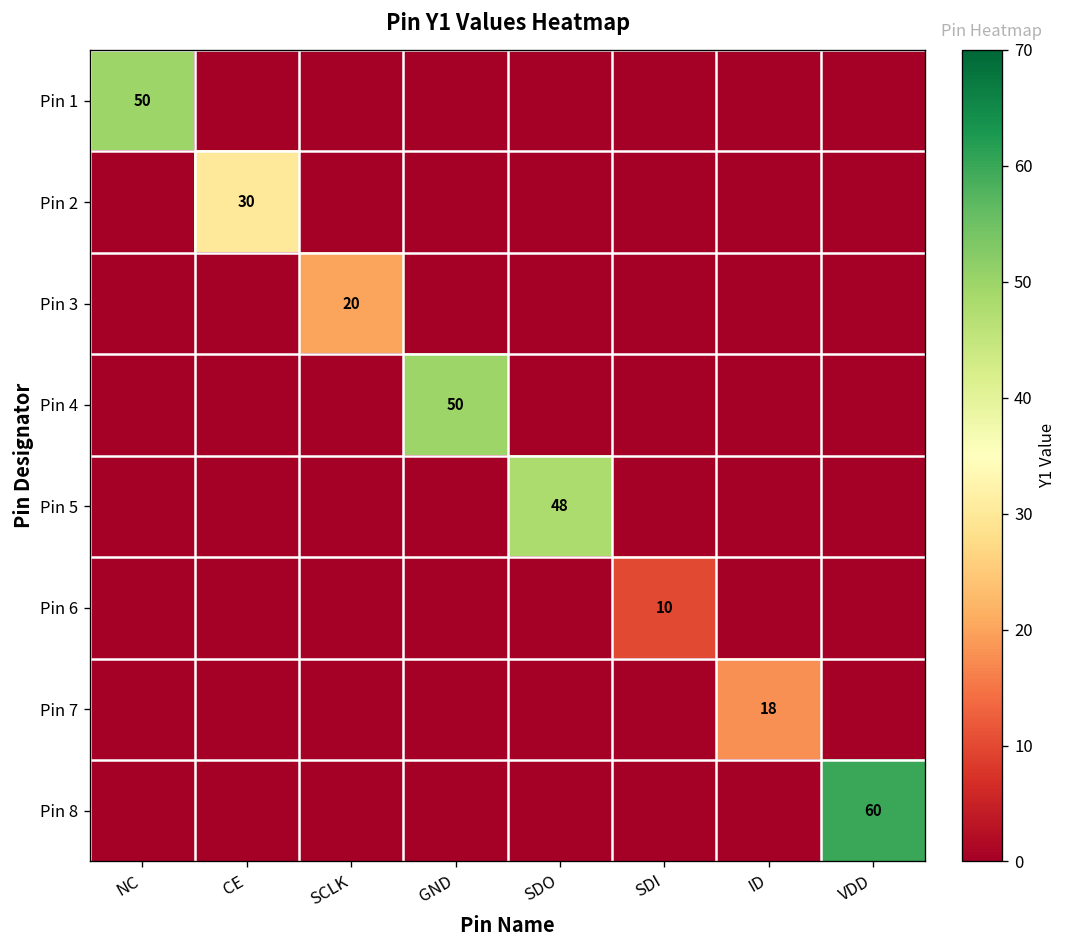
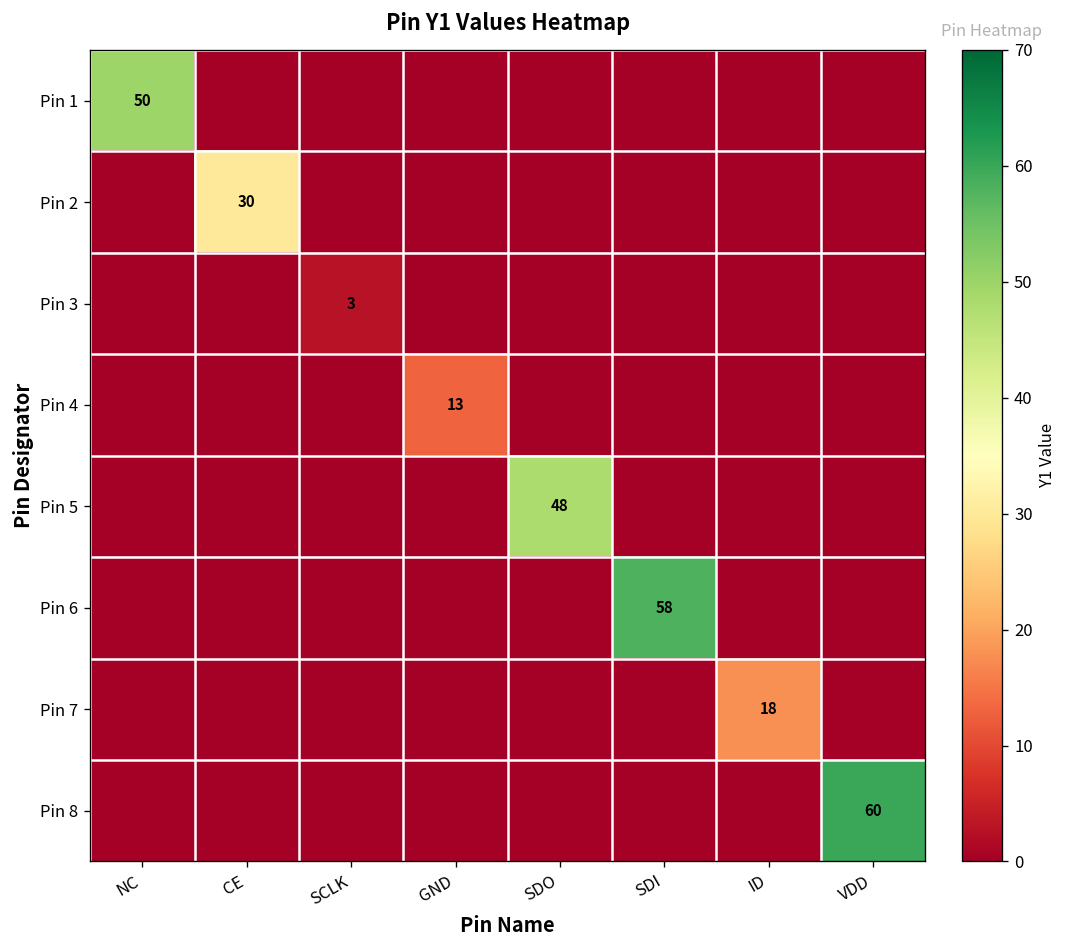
  {
    "Pin 1": {
      "NC": 50
    },
    "Pin 2": {
      "CE": 30
    },
    "Pin 3": {
-     "SCLK": 20
+     "SCLK": 3
    },
    "Pin 4": {
-     "GND": 50
+     "GND": 13
    },
    "Pin 5": {
      "SDO": 48
    },
    "Pin 6": {
-     "SDI": 10
+     "SDI": 58
    },
    "Pin 7": {
      "ID": 18
    },
    "Pin 8": {
      "VDD": 60
    }
  }
